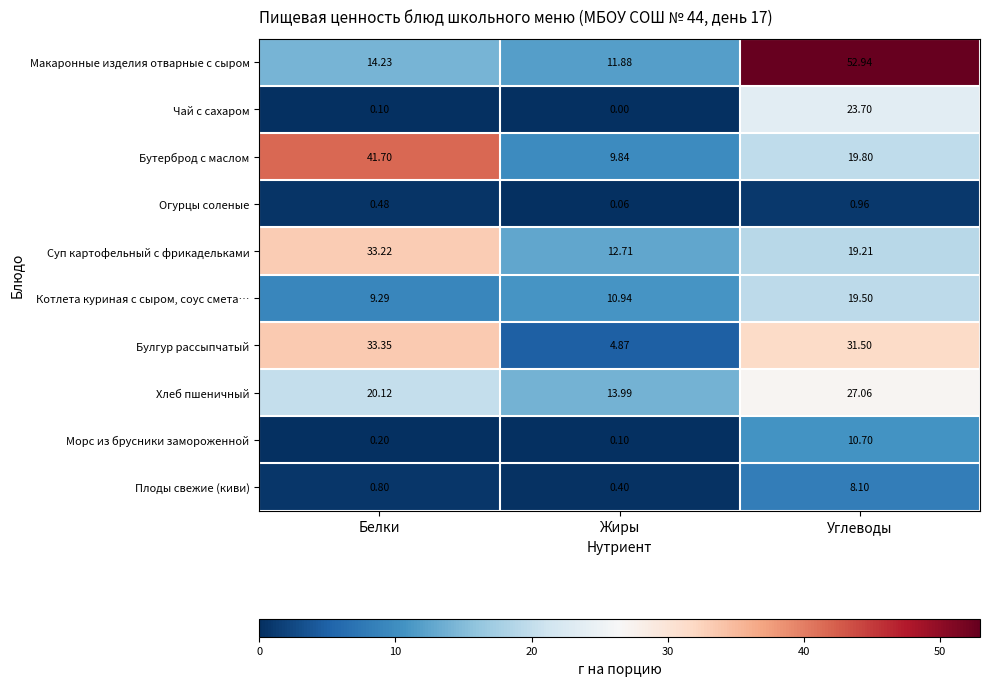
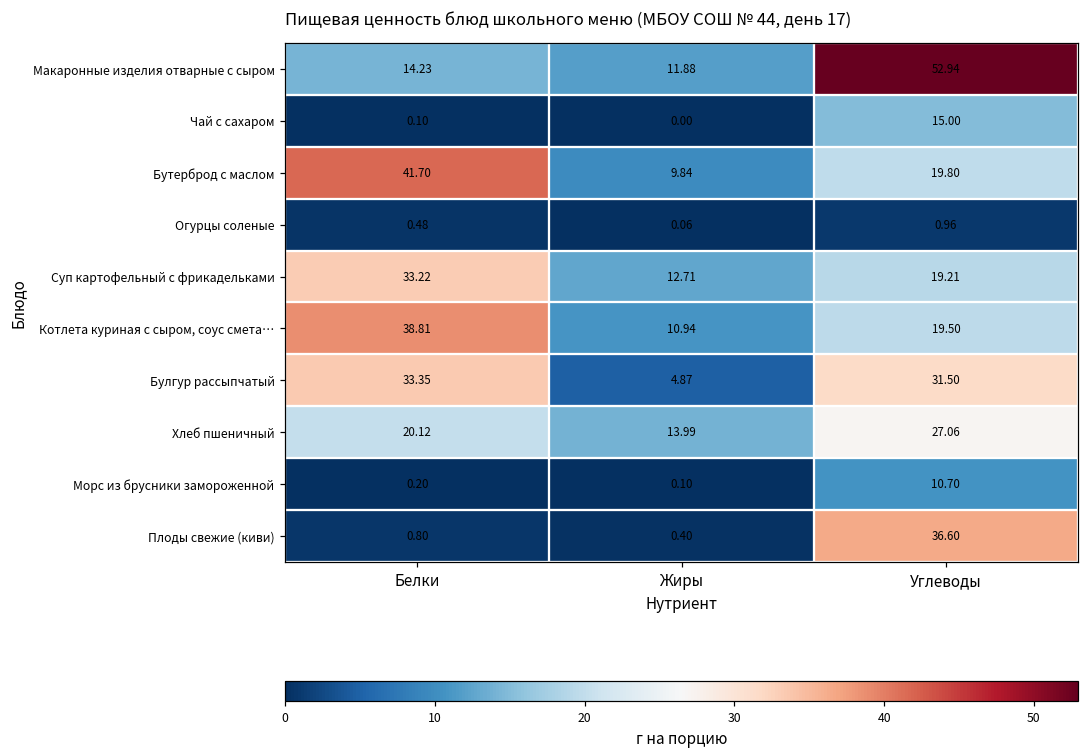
  {
    "Макаронные изделия отварные с сыром": {
      "Белки": 14.23,
      "Жиры": 11.88,
      "Углеводы": 52.94
    },
    "Чай с сахаром": {
      "Белки": 0.10,
      "Жиры": 0.00,
-     "Углеводы": 23.70
+     "Углеводы": 15.00
    },
    "Бутерброд с маслом": {
      "Белки": 41.70,
      "Жиры": 9.84,
      "Углеводы": 19.80
    },
    "Огурцы соленые": {
      "Белки": 0.48,
      "Жиры": 0.06,
      "Углеводы": 0.96
    },
    "Суп картофельный с фрикадельками": {
      "Белки": 33.22,
      "Жиры": 12.71,
      "Углеводы": 19.21
    },
    "Котлета куриная с сыром, соус смета…": {
-     "Белки": 9.29,
+     "Белки": 38.81,
      "Жиры": 10.94,
      "Углеводы": 19.50
    },
    "Булгур рассыпчатый": {
      "Белки": 33.35,
      "Жиры": 4.87,
      "Углеводы": 31.50
    },
    "Хлеб пшеничный": {
      "Белки": 20.12,
      "Жиры": 13.99,
      "Углеводы": 27.06
    },
    "Морс из брусники замороженной": {
      "Белки": 0.20,
      "Жиры": 0.10,
      "Углеводы": 10.70
    },
    "Плоды свежие (киви)": {
      "Белки": 0.80,
      "Жиры": 0.40,
-     "Углеводы": 8.10
+     "Углеводы": 36.60
    }
  }
